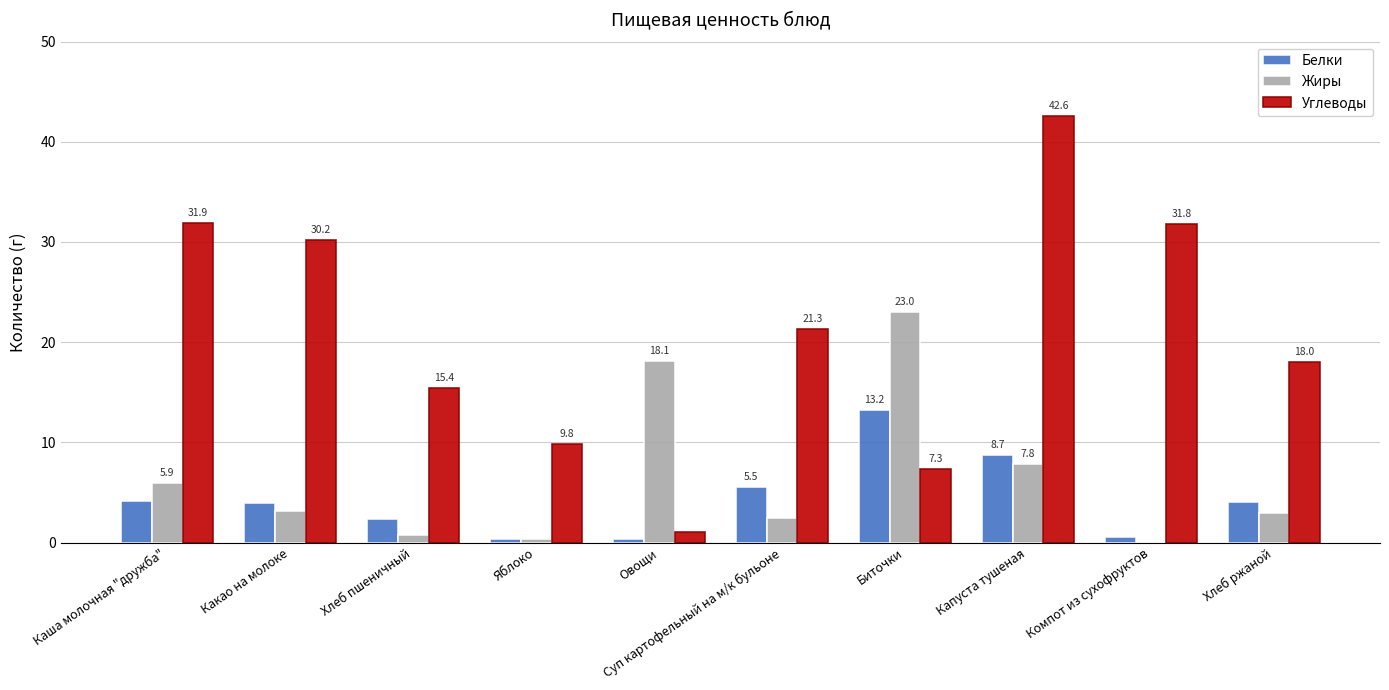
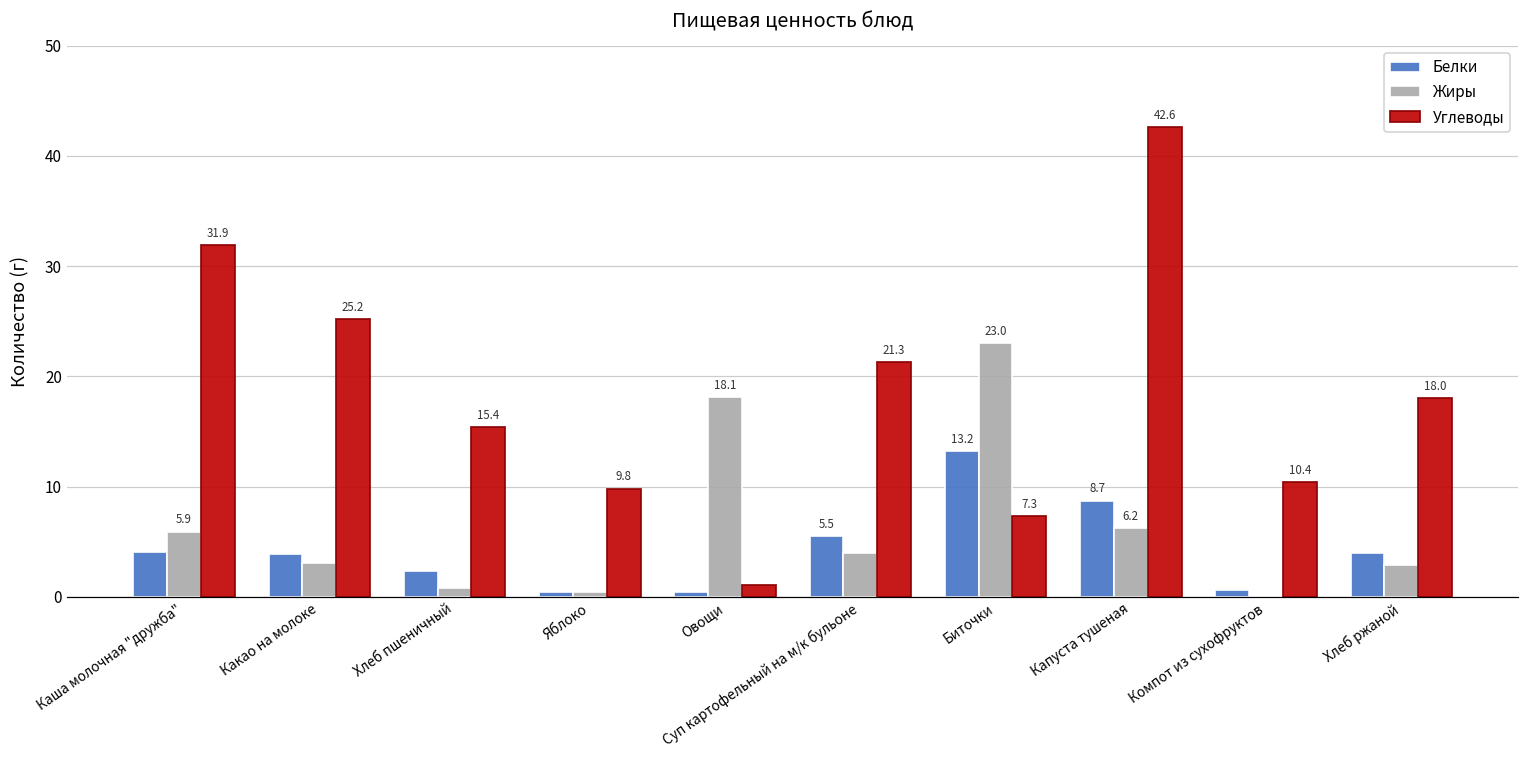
  {
    "Белки": {
      "Суп картофельный на м/к бульоне": 5.5,
      "Биточки": 13.2,
      "Капуста тушеная": 8.7
    },
    "Жиры": {
      "Каша молочная \"дружба\"": 5.9,
      "Овощи": 18.1,
-     "Суп картофельный на м/к бульоне": 2.4,
+     "Суп картофельный на м/к бульоне": 4.0,
      "Биточки": 23.0,
-     "Капуста тушеная": 7.8
+     "Капуста тушеная": 6.2
    },
    "Углеводы": {
      "Каша молочная \"дружба\"": 31.9,
-     "Какао на молоке": 30.2,
+     "Какао на молоке": 25.2,
      "Хлеб пшеничный": 15.4,
      "Яблоко": 9.8,
      "Суп картофельный на м/к бульоне": 21.3,
      "Биточки": 7.3,
      "Капуста тушеная": 42.6,
-     "Компот из сухофруктов": 31.8,
+     "Компот из сухофруктов": 10.4,
      "Хлеб ржаной": 18.0
    }
  }
